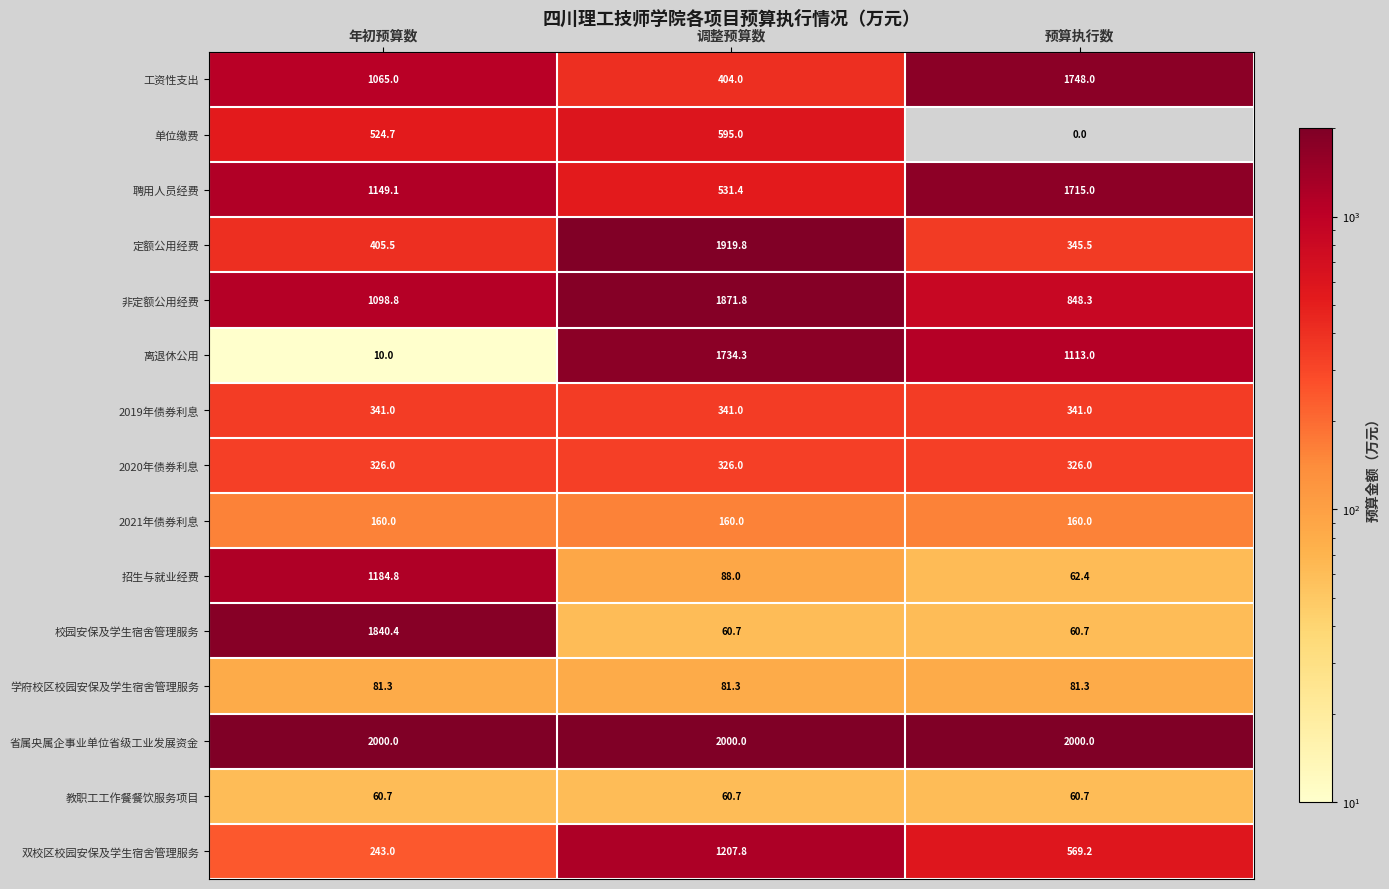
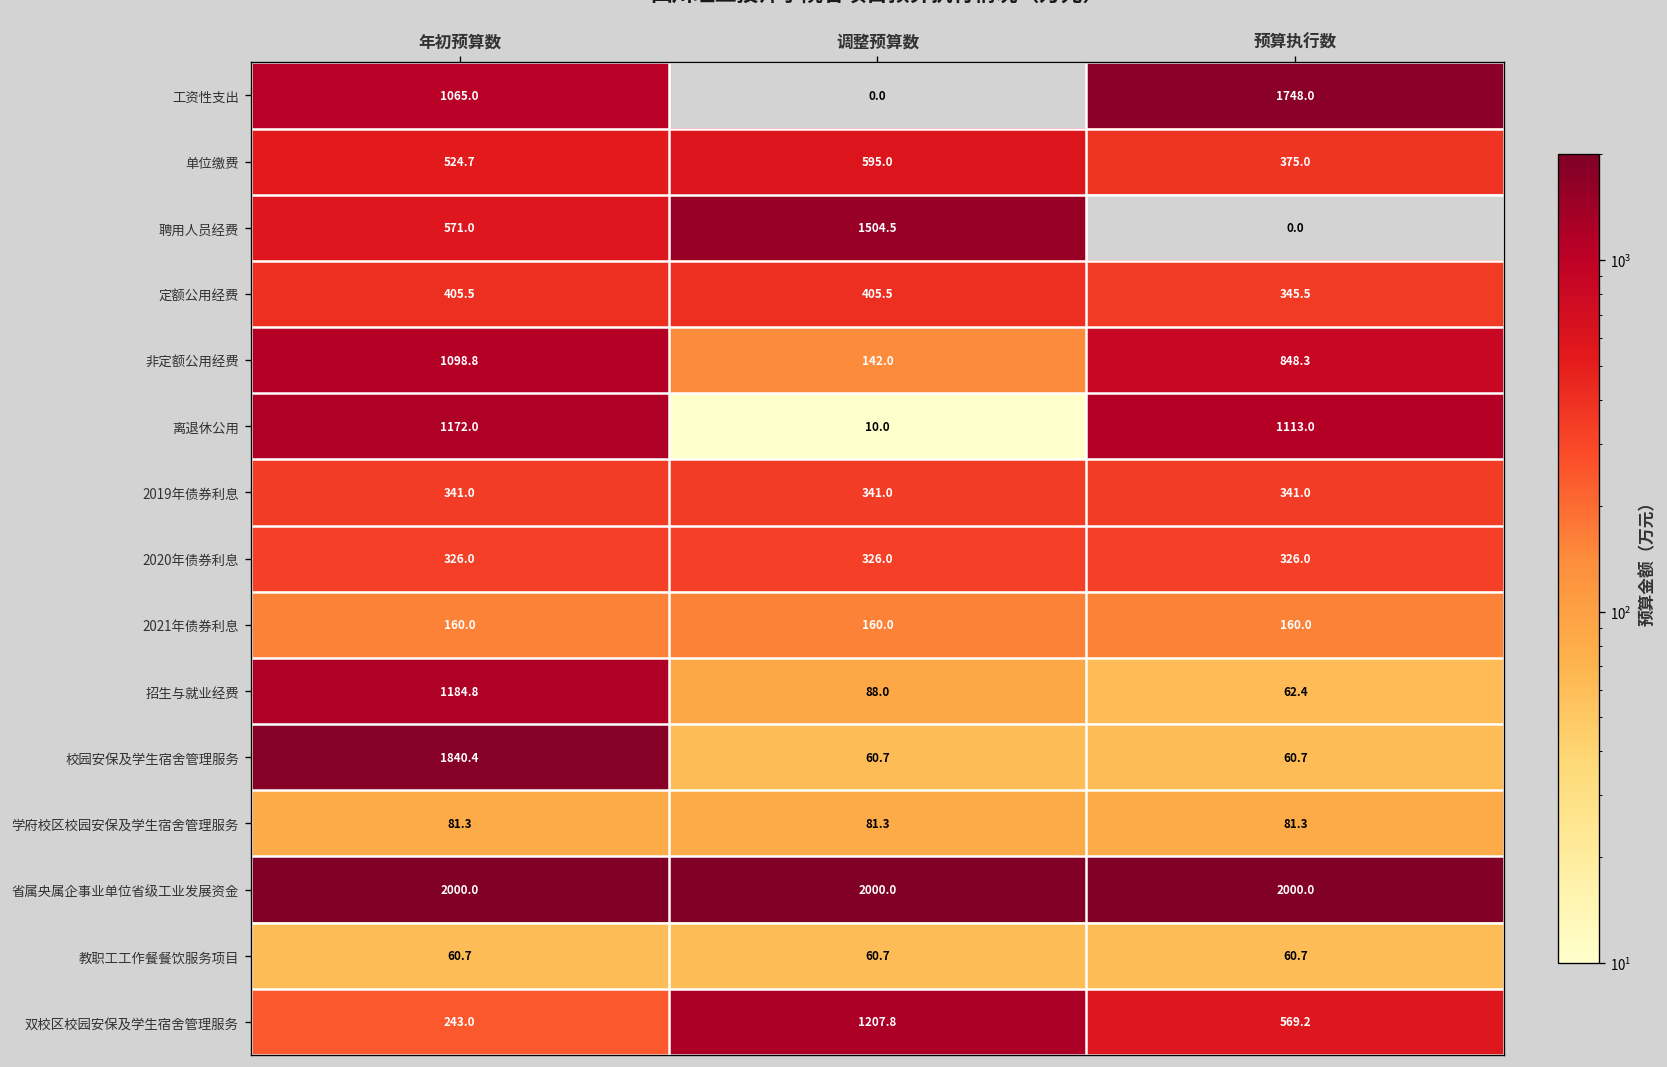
  {
    "工资性支出": {
      "年初预算数": 1065.0,
-     "调整预算数": 404.0,
+     "调整预算数": 0.0,
      "预算执行数": 1748.0
    },
    "单位缴费": {
      "年初预算数": 524.7,
      "调整预算数": 595.0,
-     "预算执行数": 0.0
+     "预算执行数": 375.0
    },
    "聘用人员经费": {
-     "年初预算数": 1149.1,
-     "调整预算数": 531.4,
-     "预算执行数": 1715.0
+     "年初预算数": 571.0,
+     "调整预算数": 1504.5,
+     "预算执行数": 0.0
    },
    "定额公用经费": {
      "年初预算数": 405.5,
-     "调整预算数": 1919.8,
+     "调整预算数": 405.5,
      "预算执行数": 345.5
    },
    "非定额公用经费": {
      "年初预算数": 1098.8,
-     "调整预算数": 1871.8,
+     "调整预算数": 142.0,
      "预算执行数": 848.3
    },
    "离退休公用": {
-     "年初预算数": 10.0,
-     "调整预算数": 1734.3,
+     "年初预算数": 1172.0,
+     "调整预算数": 10.0,
      "预算执行数": 1113.0
    },
    "2019年债券利息": {
      "年初预算数": 341.0,
      "调整预算数": 341.0,
      "预算执行数": 341.0
    },
    "2020年债券利息": {
      "年初预算数": 326.0,
      "调整预算数": 326.0,
      "预算执行数": 326.0
    },
    "2021年债券利息": {
      "年初预算数": 160.0,
      "调整预算数": 160.0,
      "预算执行数": 160.0
    },
    "招生与就业经费": {
      "年初预算数": 1184.8,
      "调整预算数": 88.0,
      "预算执行数": 62.4
    },
    "校园安保及学生宿舍管理服务": {
      "年初预算数": 1840.4,
      "调整预算数": 60.7,
      "预算执行数": 60.7
    },
    "学府校区校园安保及学生宿舍管理服务": {
      "年初预算数": 81.3,
      "调整预算数": 81.3,
      "预算执行数": 81.3
    },
    "省属央属企事业单位省级工业发展资金": {
      "年初预算数": 2000.0,
      "调整预算数": 2000.0,
      "预算执行数": 2000.0
    },
    "教职工工作餐餐饮服务项目": {
      "年初预算数": 60.7,
      "调整预算数": 60.7,
      "预算执行数": 60.7
    },
    "双校区校园安保及学生宿舍管理服务": {
      "年初预算数": 243.0,
      "调整预算数": 1207.8,
      "预算执行数": 569.2
    }
  }
